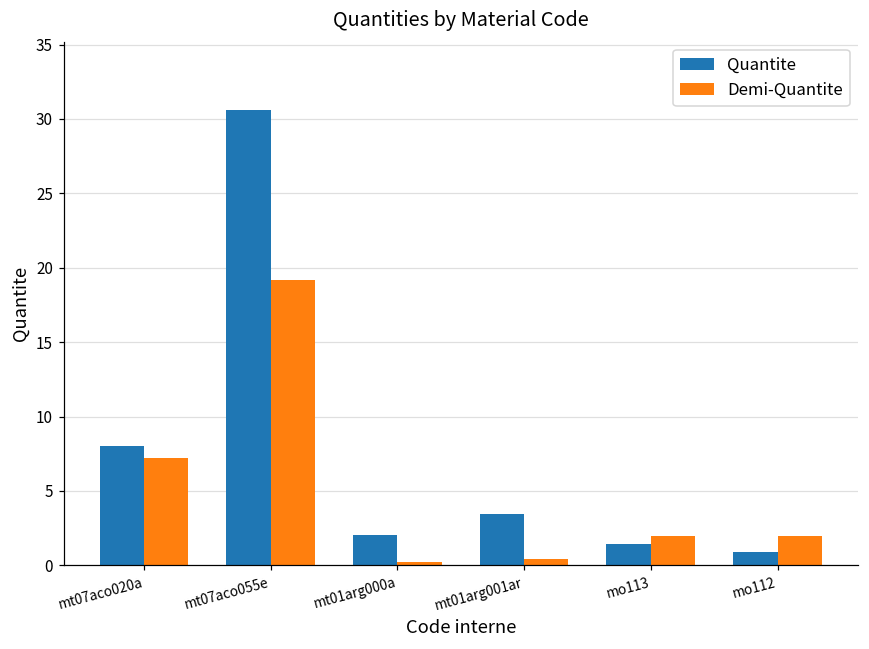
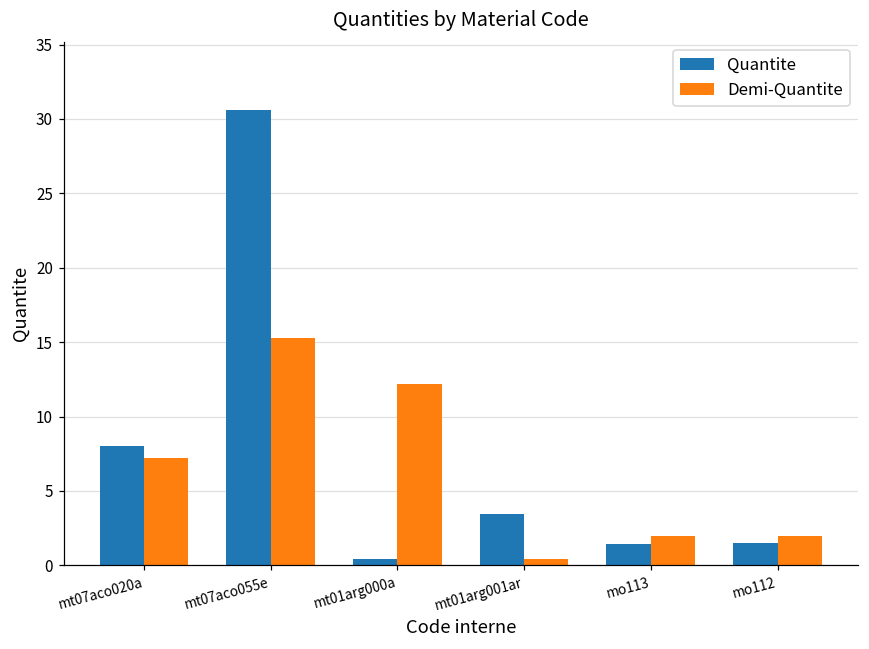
  {
    "Quantite": {
      "mt07aco020a": 8.0,
      "mt07aco055e": 30.6,
-     "mt01arg000a": 2.0,
+     "mt01arg000a": 0.4,
      "mt01arg001ar": 3.4,
      "mo113": 1.4,
-     "mo112": 0.9
+     "mo112": 1.5
    },
    "Demi-Quantite": {
      "mt07aco020a": 7.2,
-     "mt07aco055e": 19.2,
-     "mt01arg000a": 0.2,
+     "mt07aco055e": 15.3,
+     "mt01arg000a": 12.2,
      "mt01arg001ar": 0.4,
      "mo113": 2.0,
      "mo112": 2.0
    }
  }
